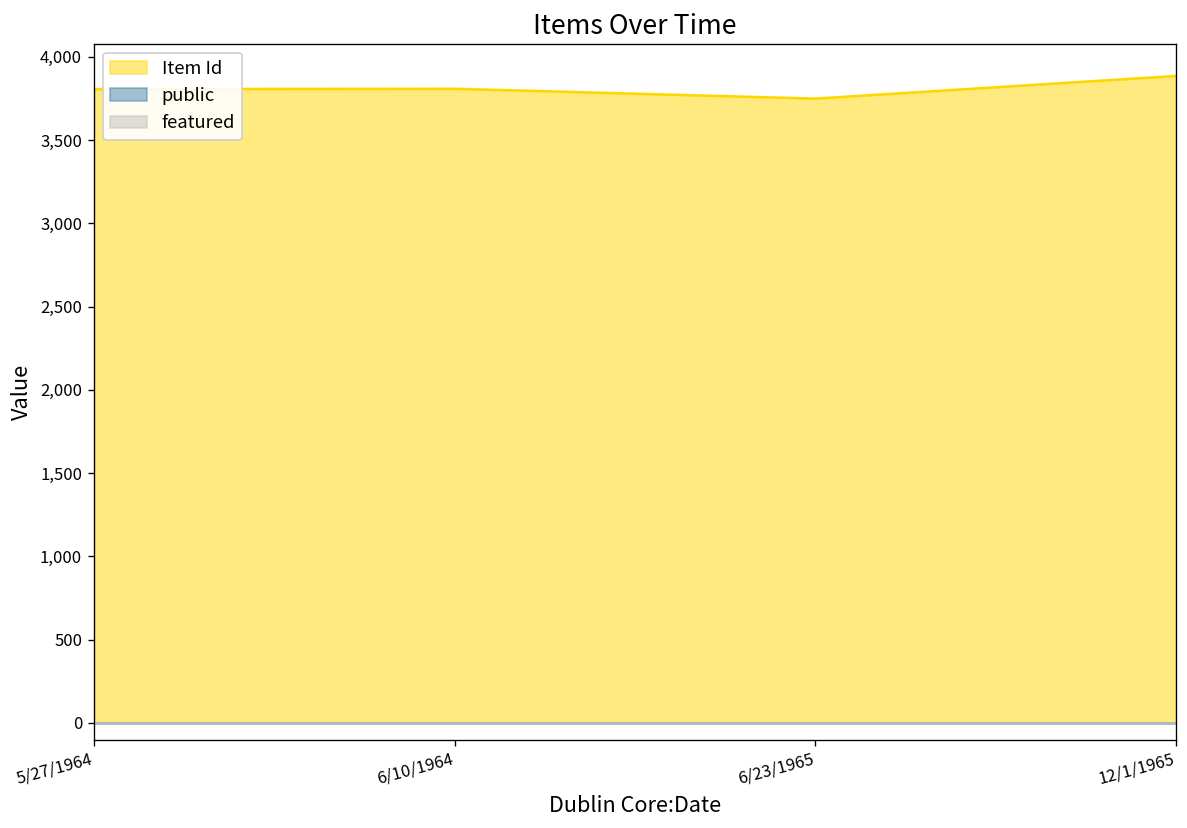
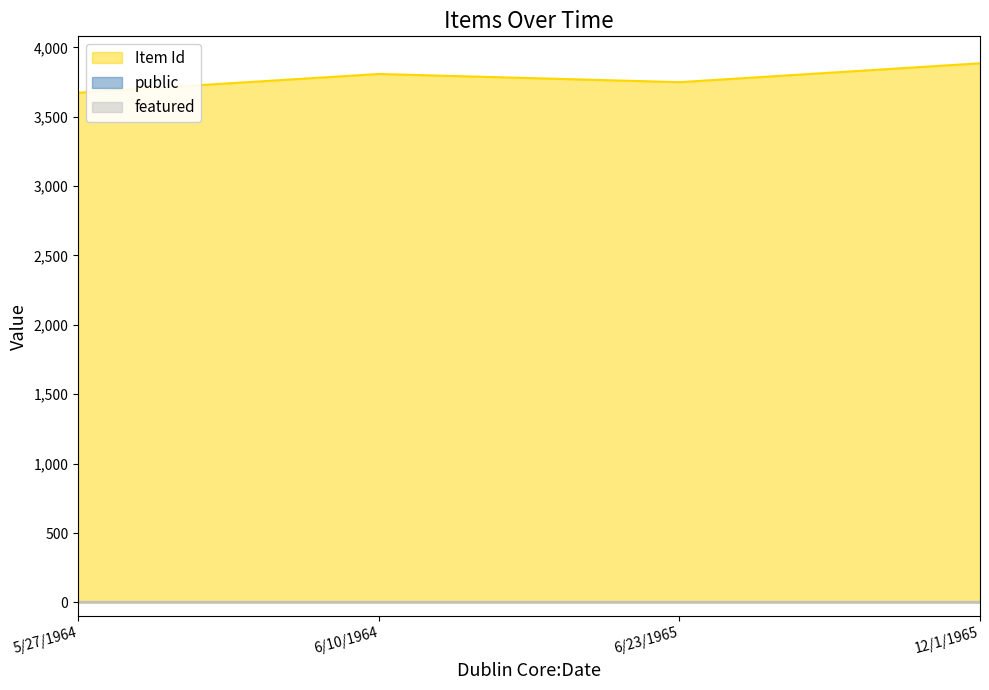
  {
    "Item Id": {
-     "5/27/1964": "3,810",
+     "5/27/1964": "3,670",
      "6/10/1964": "3,810",
      "6/23/1965": "3,750",
      "12/1/1965": "3,890"
    },
    "featured": {
      "5/27/1964": "0",
      "6/10/1964": "0",
      "6/23/1965": "0",
      "12/1/1965": "0"
    }
  }
